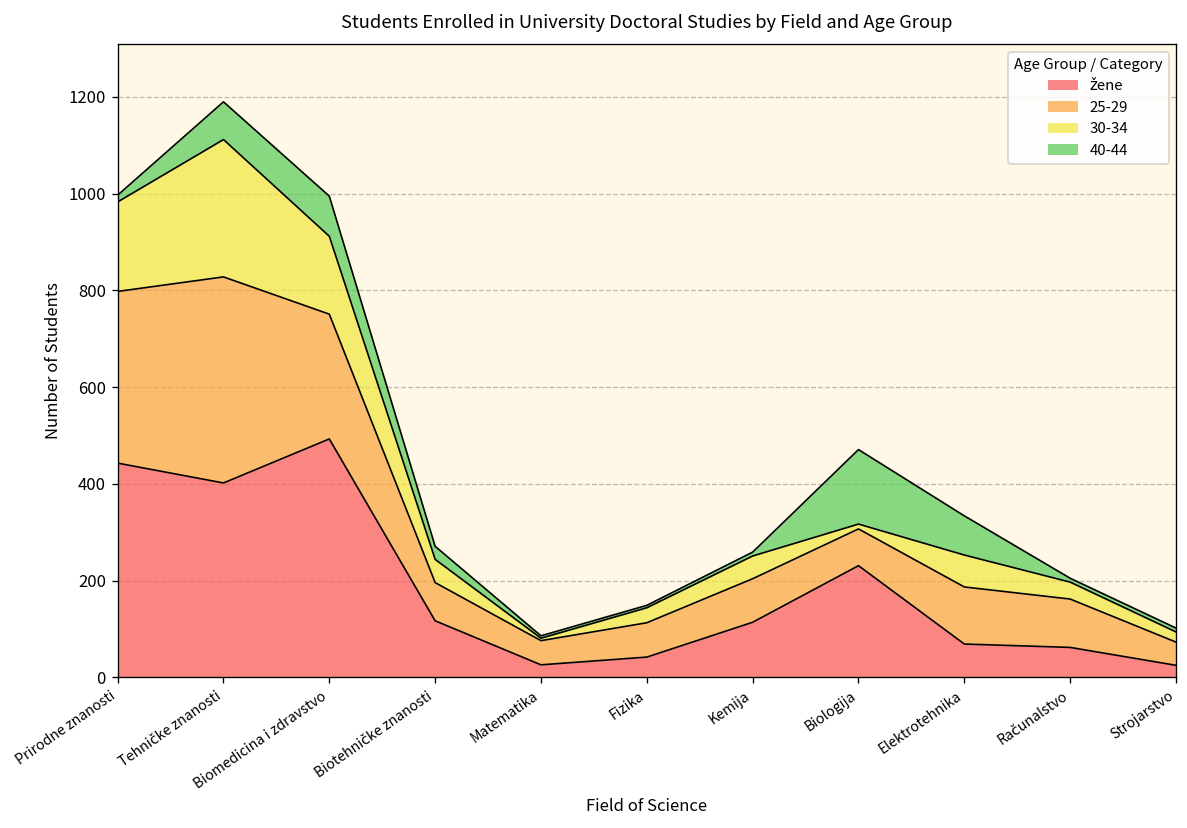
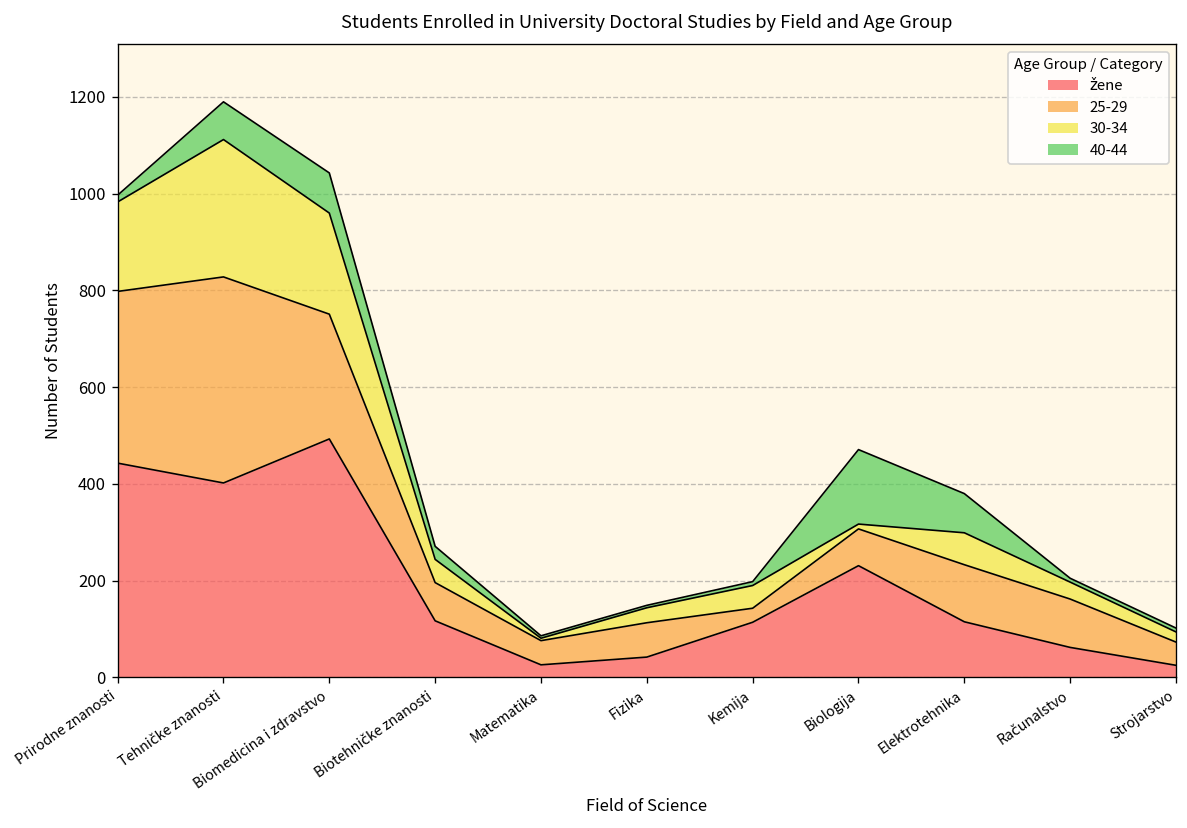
  {
    "žene": {
      "Prirodne znanosti": 440,
      "Tehničke znanosti": 400,
      "Biomedicina i zdravstvo": 490,
      "Biotehničke znanosti": 120,
      "Matematika": 30,
      "Fizika": 40,
      "Kemija": 110,
      "Biologija": 230,
-     "Elektrotehnika": 70,
+     "Elektrotehnika": 120,
      "Računalstvo": 60,
      "Strojarstvo": 30
    },
    "25-29": {
      "Prirodne znanosti": 360,
      "Tehničke znanosti": 430,
      "Biomedicina i zdravstvo": 260,
      "Biotehničke znanosti": 80,
      "Fizika": 70,
-     "Kemija": 90,
+     "Kemija": 30,
      "Biologija": 80,
      "Elektrotehnika": 120,
      "Računalstvo": 100,
      "Strojarstvo": 50
    },
    "30-34": {
      "Prirodne znanosti": 190,
      "Tehničke znanosti": 280,
-     "Biomedicina i zdravstvo": 160,
+     "Biomedicina i zdravstvo": 210,
      "Biotehničke znanosti": 50,
      "Kemija": 50,
      "Biologija": 10,
      "Elektrotehnika": 70,
      "Računalstvo": 40,
      "Strojarstvo": 20
    },
    "40-44": {
      "Prirodne znanosti": 10,
      "Tehničke znanosti": 80,
      "Biomedicina i zdravstvo": 80,
      "Biotehničke znanosti": 30,
      "Kemija": 10,
      "Biologija": 150,
      "Elektrotehnika": 80,
      "Računalstvo": 10,
      "Strojarstvo": 10
    }
  }
